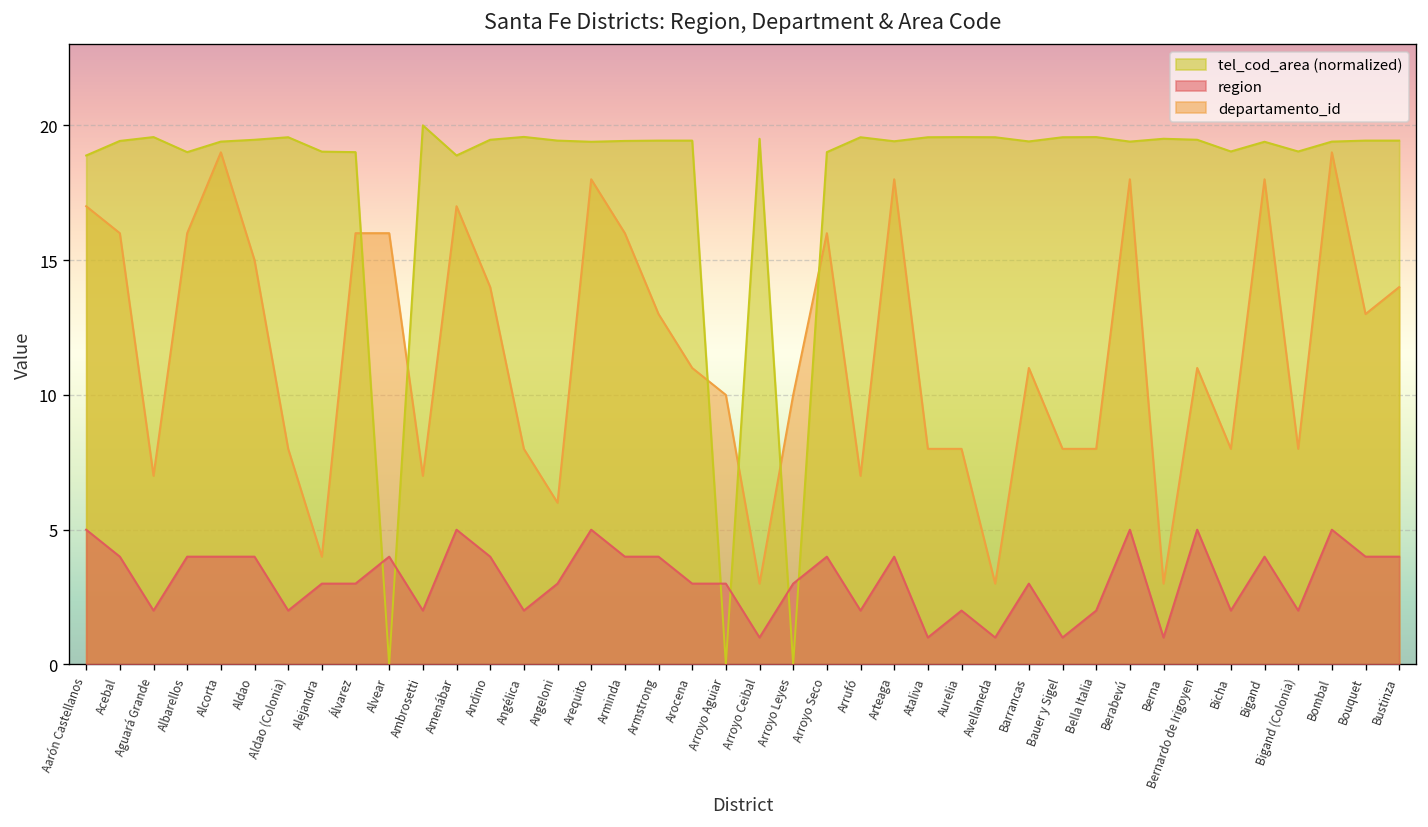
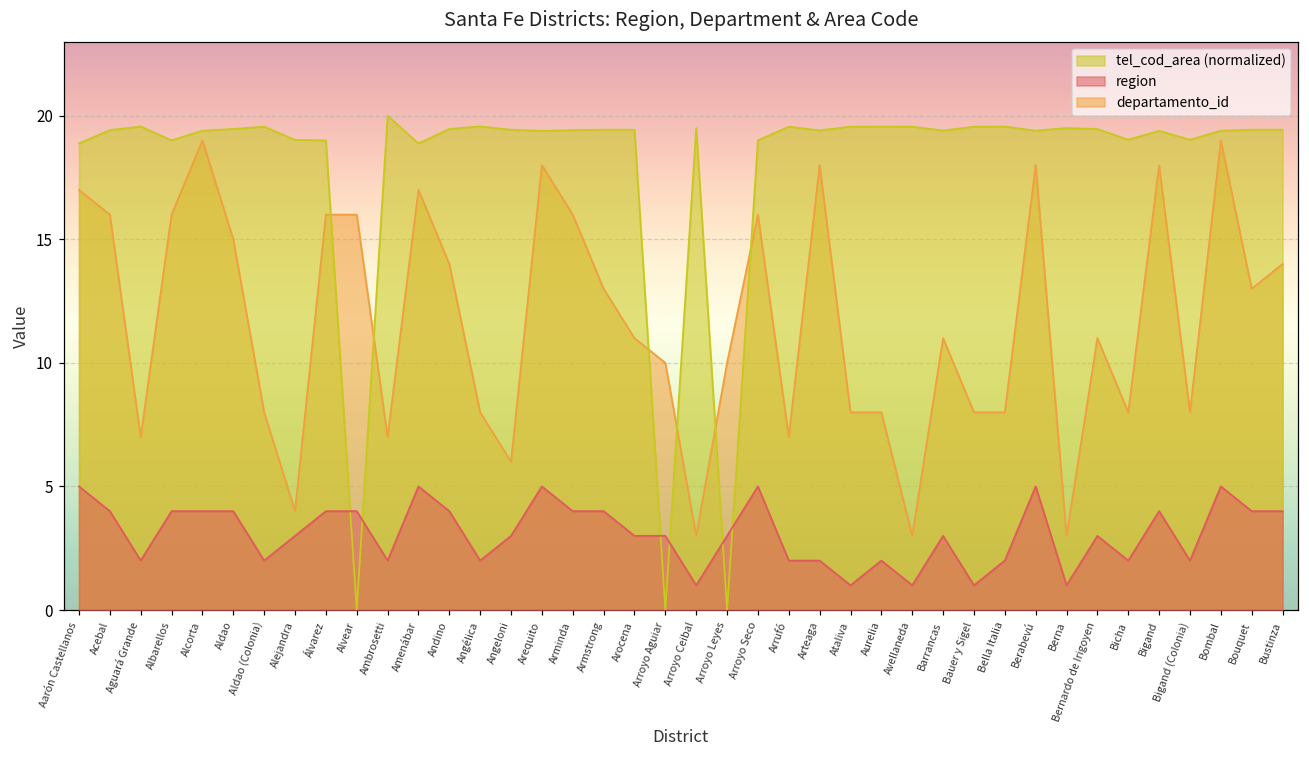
  {
    "region": {
      "Aarón Castellanos": 5,
      "Acebal": 4,
      "Aguará Grande": 2,
      "Albarellos": 4,
      "Alcorta": 4,
      "Aldao": 4,
      "Aldao (Colonia)": 2,
      "Alejandra": 3,
-     "Álvarez": 3,
+     "Álvarez": 4,
      "Alvear": 4,
      "Ambrosetti": 2,
      "Amenábar": 5,
      "Andino": 4,
      "Angélica": 2,
      "Angeloni": 3,
      "Arequito": 5,
      "Arminda": 4,
      "Armstrong": 4,
      "Arocena": 3,
      "Arroyo Aguiar": 3,
      "Arroyo Ceibal": 1,
      "Arroyo Leyes": 3,
-     "Arroyo Seco": 4,
+     "Arroyo Seco": 5,
      "Arrufó": 2,
-     "Arteaga": 4,
+     "Arteaga": 2,
      "Ataliva": 1,
      "Aurelia": 2,
      "Avellaneda": 1,
      "Barrancas": 3,
      "Bauer y Sigel": 1,
      "Bella Italia": 2,
      "Berabevú": 5,
      "Berna": 1,
-     "Bernardo de Irigoyen": 5,
+     "Bernardo de Irigoyen": 3,
      "Bicha": 2,
      "Bigand": 4,
      "Bigand (Colonia)": 2,
      "Bombal": 5,
      "Bouquet": 4,
      "Bustinza": 4
    }
  }
